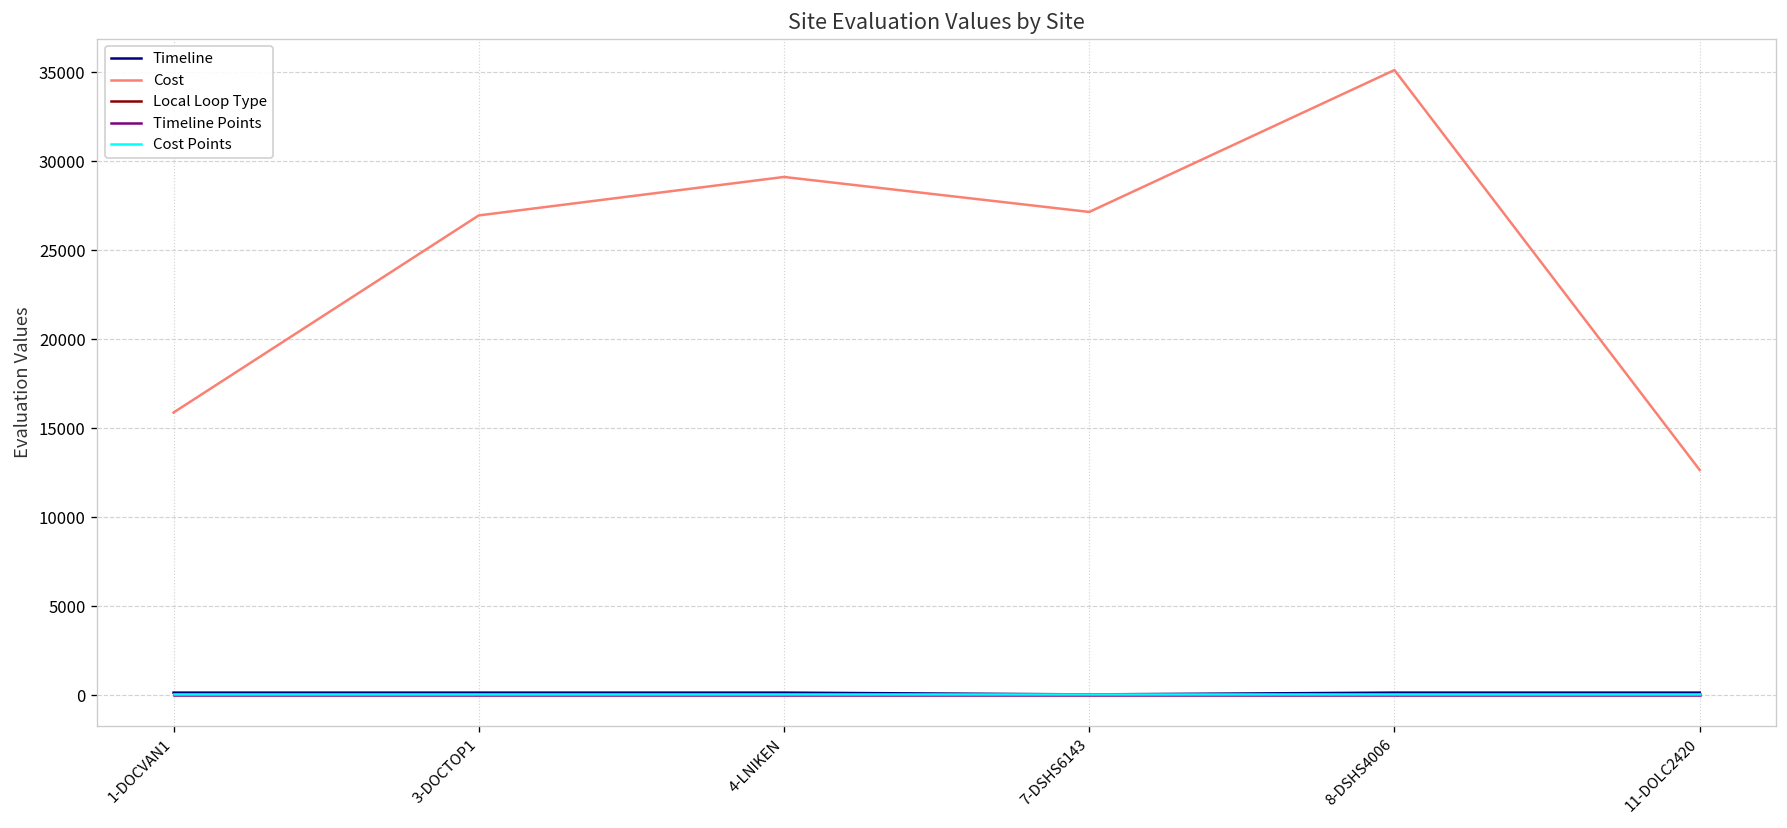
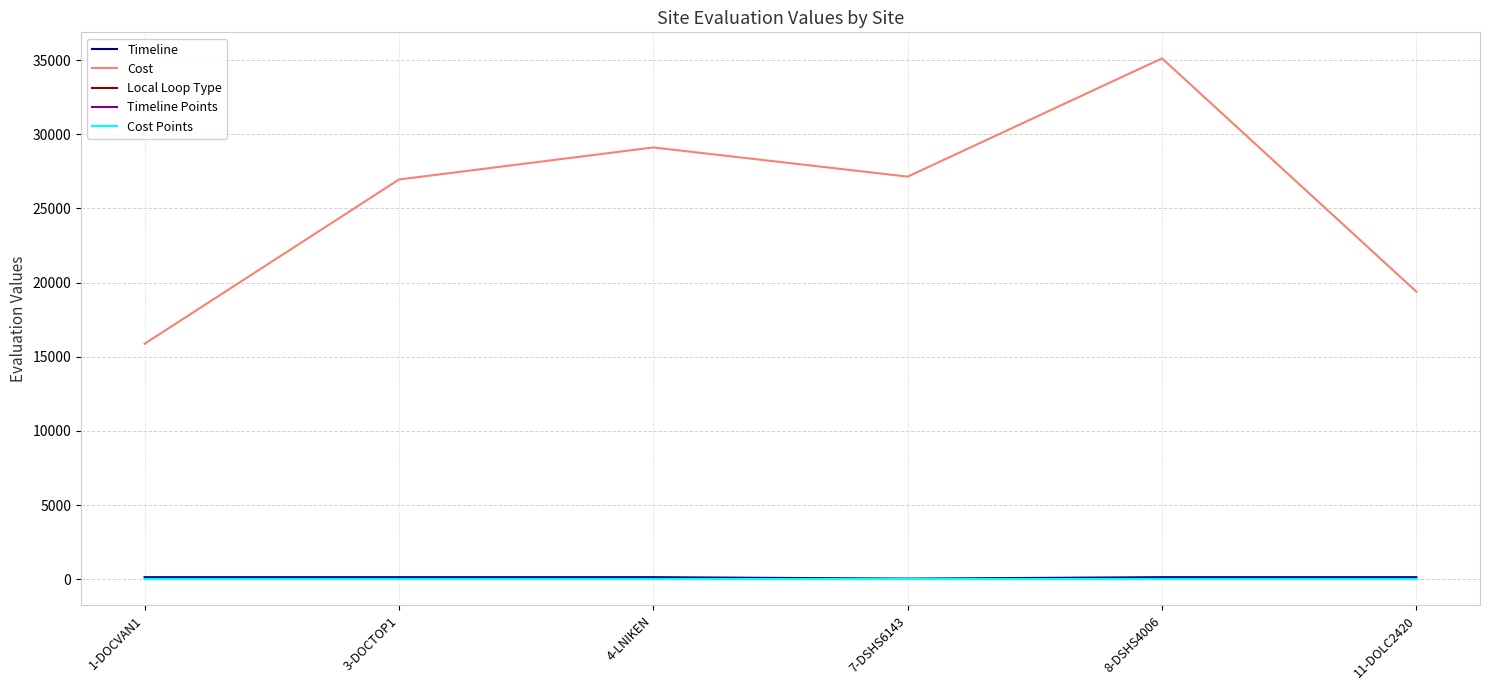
  {
    "Cost": {
      "1-DOCVAN1": 15900,
      "3-DOCTOP1": 27000,
      "4-LNIKEN": 29100,
      "7-DSHS6143": 27100,
      "8-DSHS4006": 35100,
-     "11-DOLC2420": 12700
+     "11-DOLC2420": 19400
    }
  }
